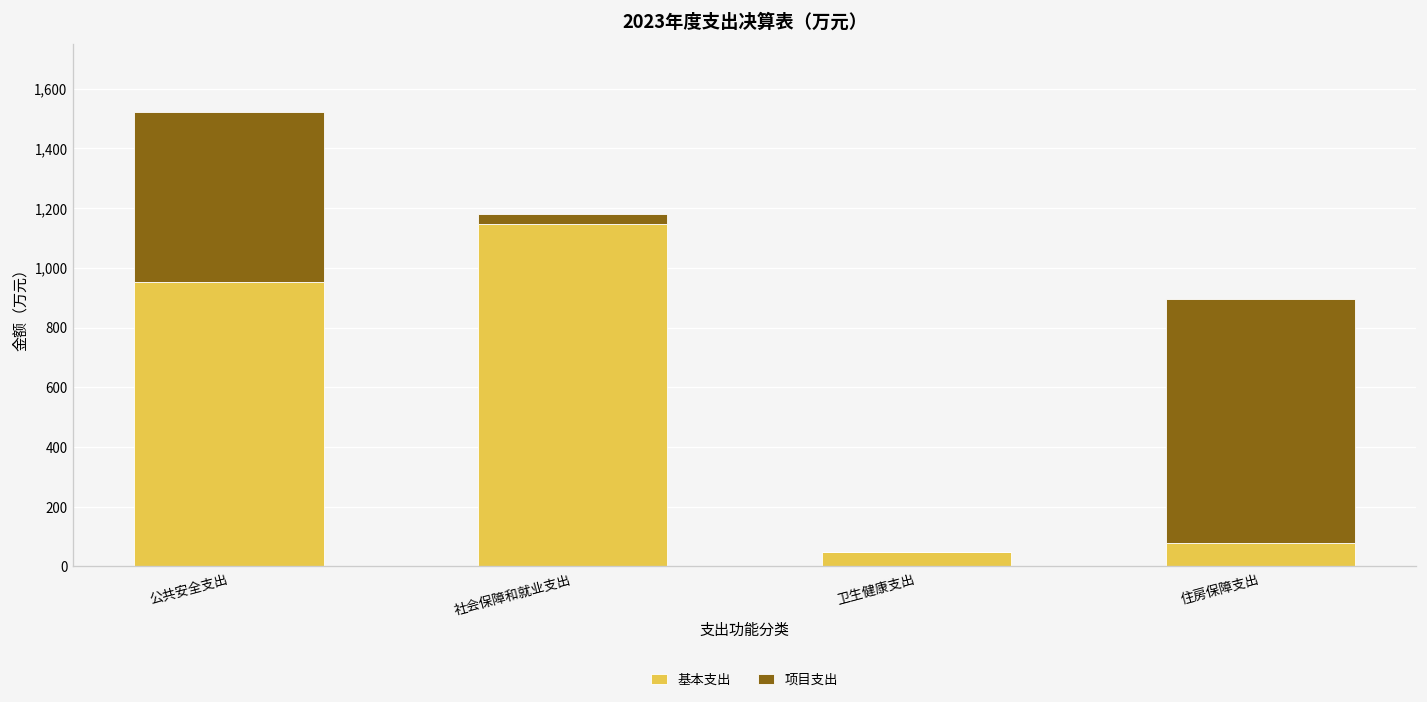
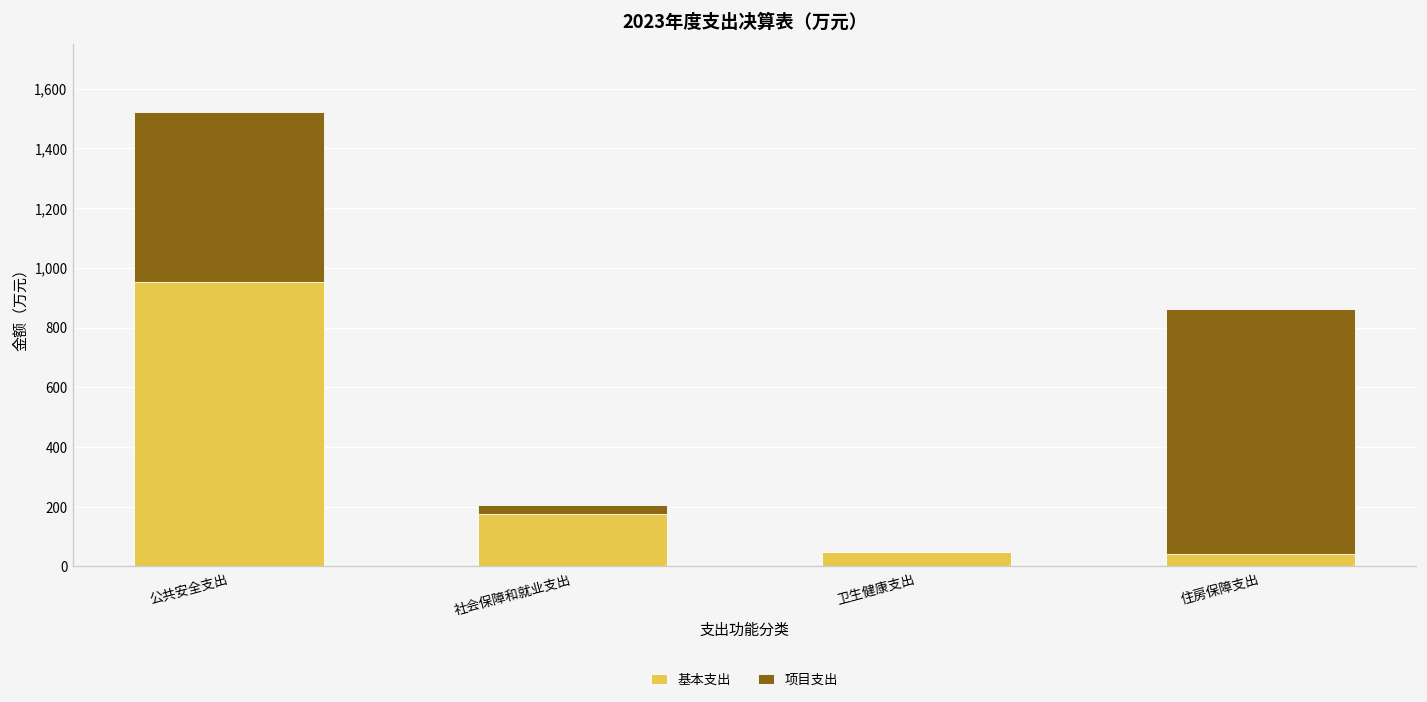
  {
    "基本支出": {
      "公共安全支出": "950",
-     "社会保障和就业支出": "1,150",
+     "社会保障和就业支出": "180",
      "卫生健康支出": "50",
-     "住房保障支出": "80"
+     "住房保障支出": "40"
    },
    "项目支出": {
      "公共安全支出": "570",
      "社会保障和就业支出": "30",
      "卫生健康支出": "0",
      "住房保障支出": "820"
    }
  }
